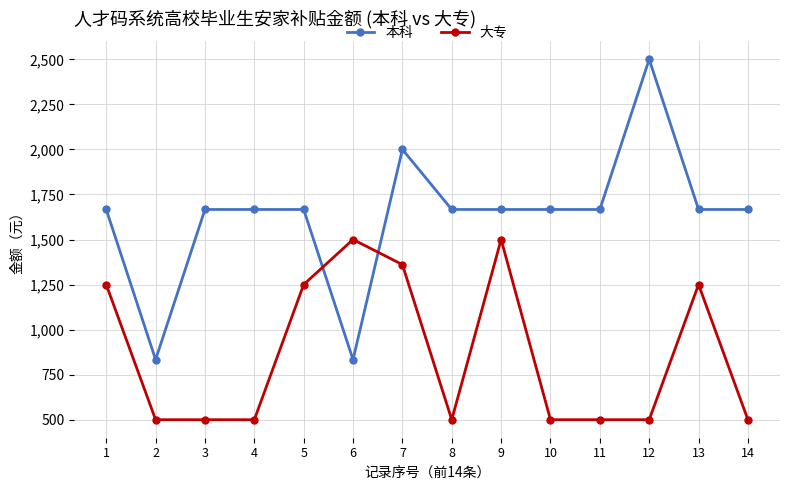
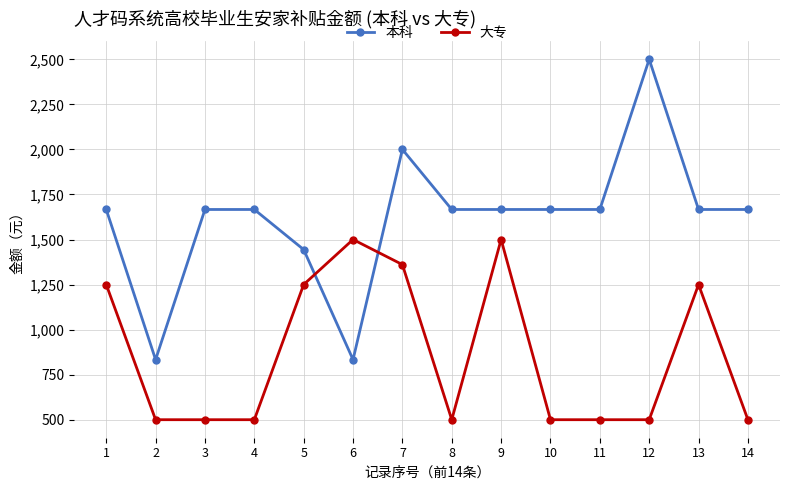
  {
    "本科": {
      "1": "1,670",
      "2": "830",
      "3": "1,670",
      "4": "1,670",
-     "5": "1,670",
+     "5": "1,440",
      "6": "830",
      "7": "2,000",
      "8": "1,670",
      "9": "1,670",
      "10": "1,670",
      "11": "1,670",
      "12": "2,500",
      "13": "1,670",
      "14": "1,670"
    },
    "大专": {
      "1": "1,250",
      "2": "500",
      "3": "500",
      "4": "500",
      "5": "1,250",
      "6": "1,500",
      "7": "1,360",
      "8": "500",
      "9": "1,500",
      "10": "500",
      "11": "500",
      "12": "500",
      "13": "1,250",
      "14": "500"
    }
  }
